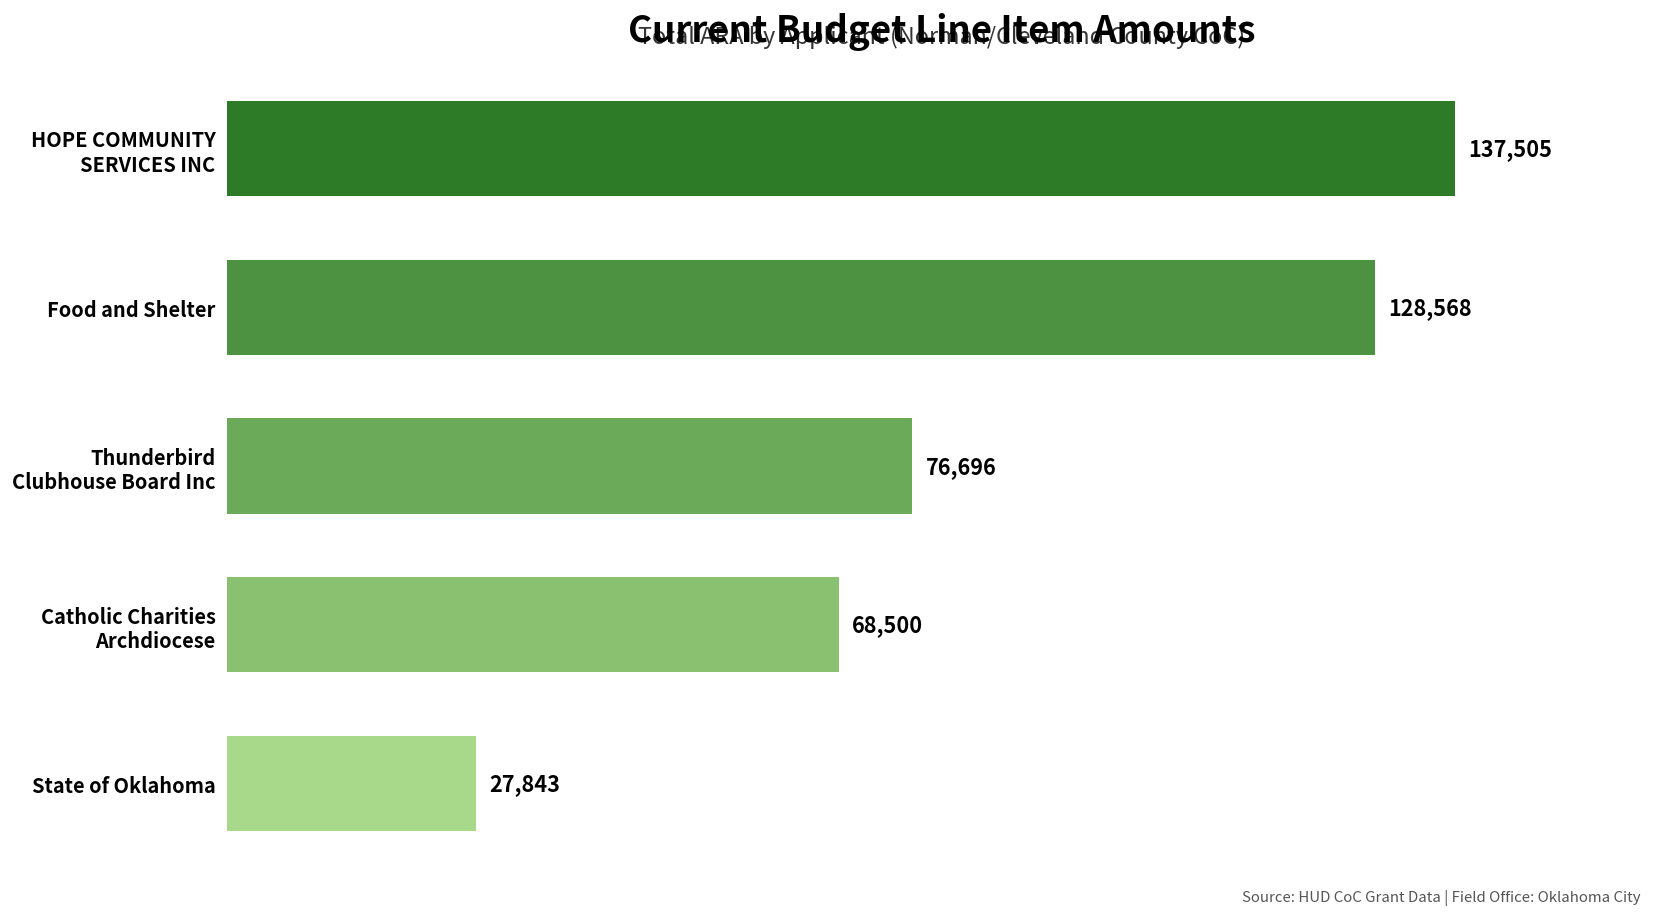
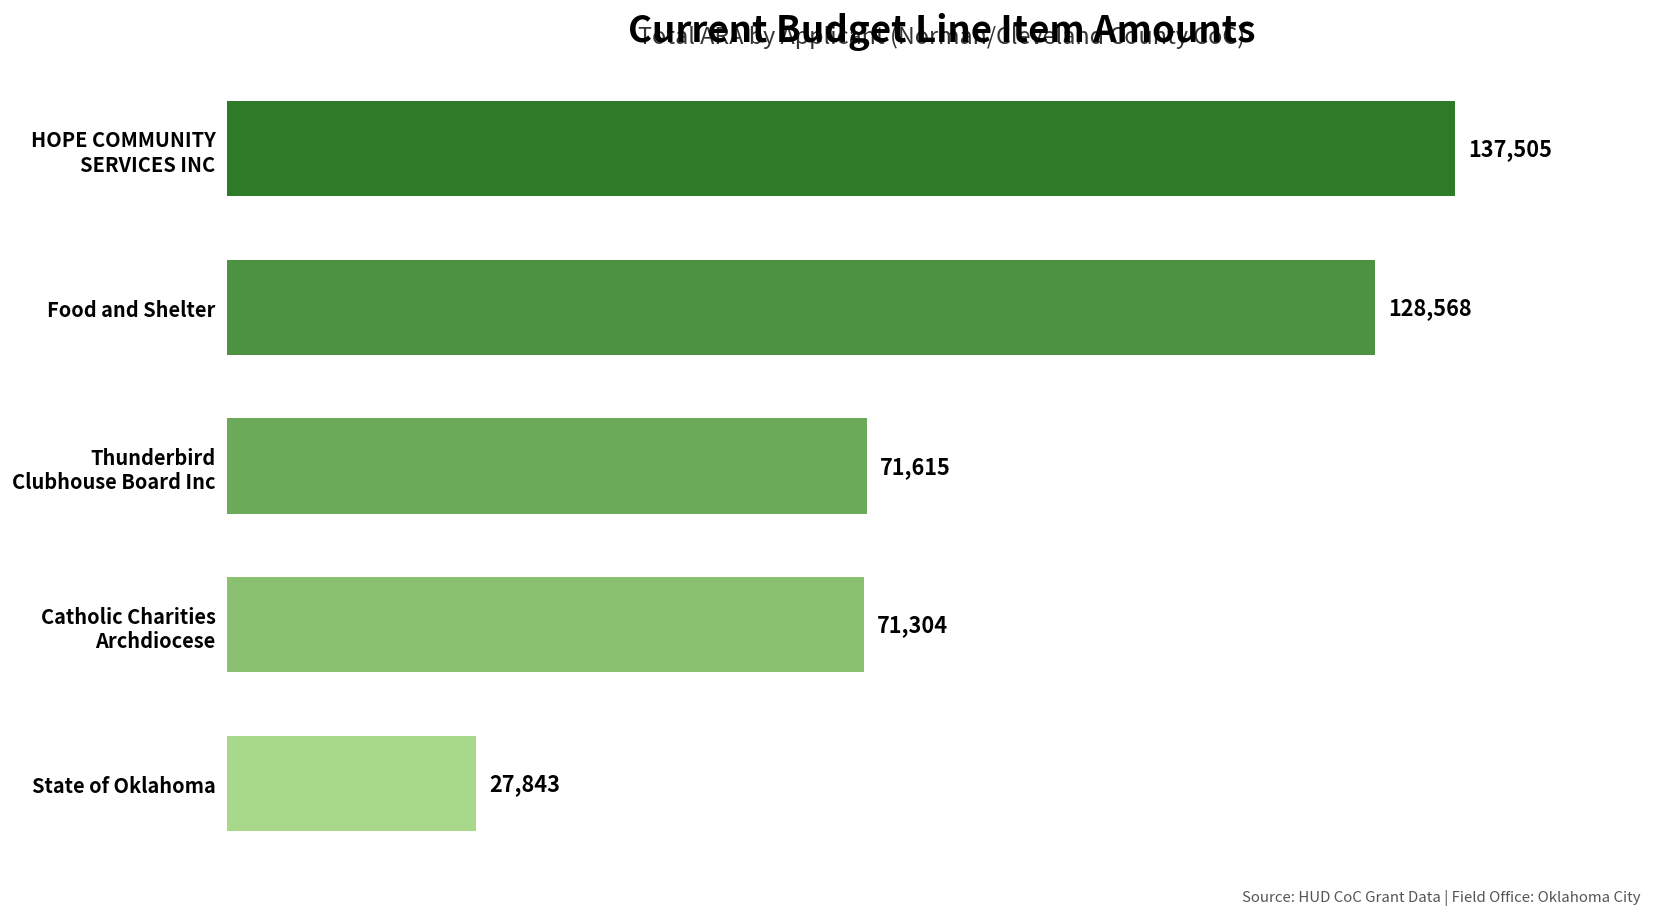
  {
    "HOPE COMMUNITY SERVICES INC": "137,505",
    "Food and Shelter": "128,568",
-   "Thunderbird Clubhouse Board Inc": "76,696",
-   "Catholic Charities Archdiocese": "68,500",
+   "Thunderbird Clubhouse Board Inc": "71,615",
+   "Catholic Charities Archdiocese": "71,304",
    "State of Oklahoma": "27,843"
  }
